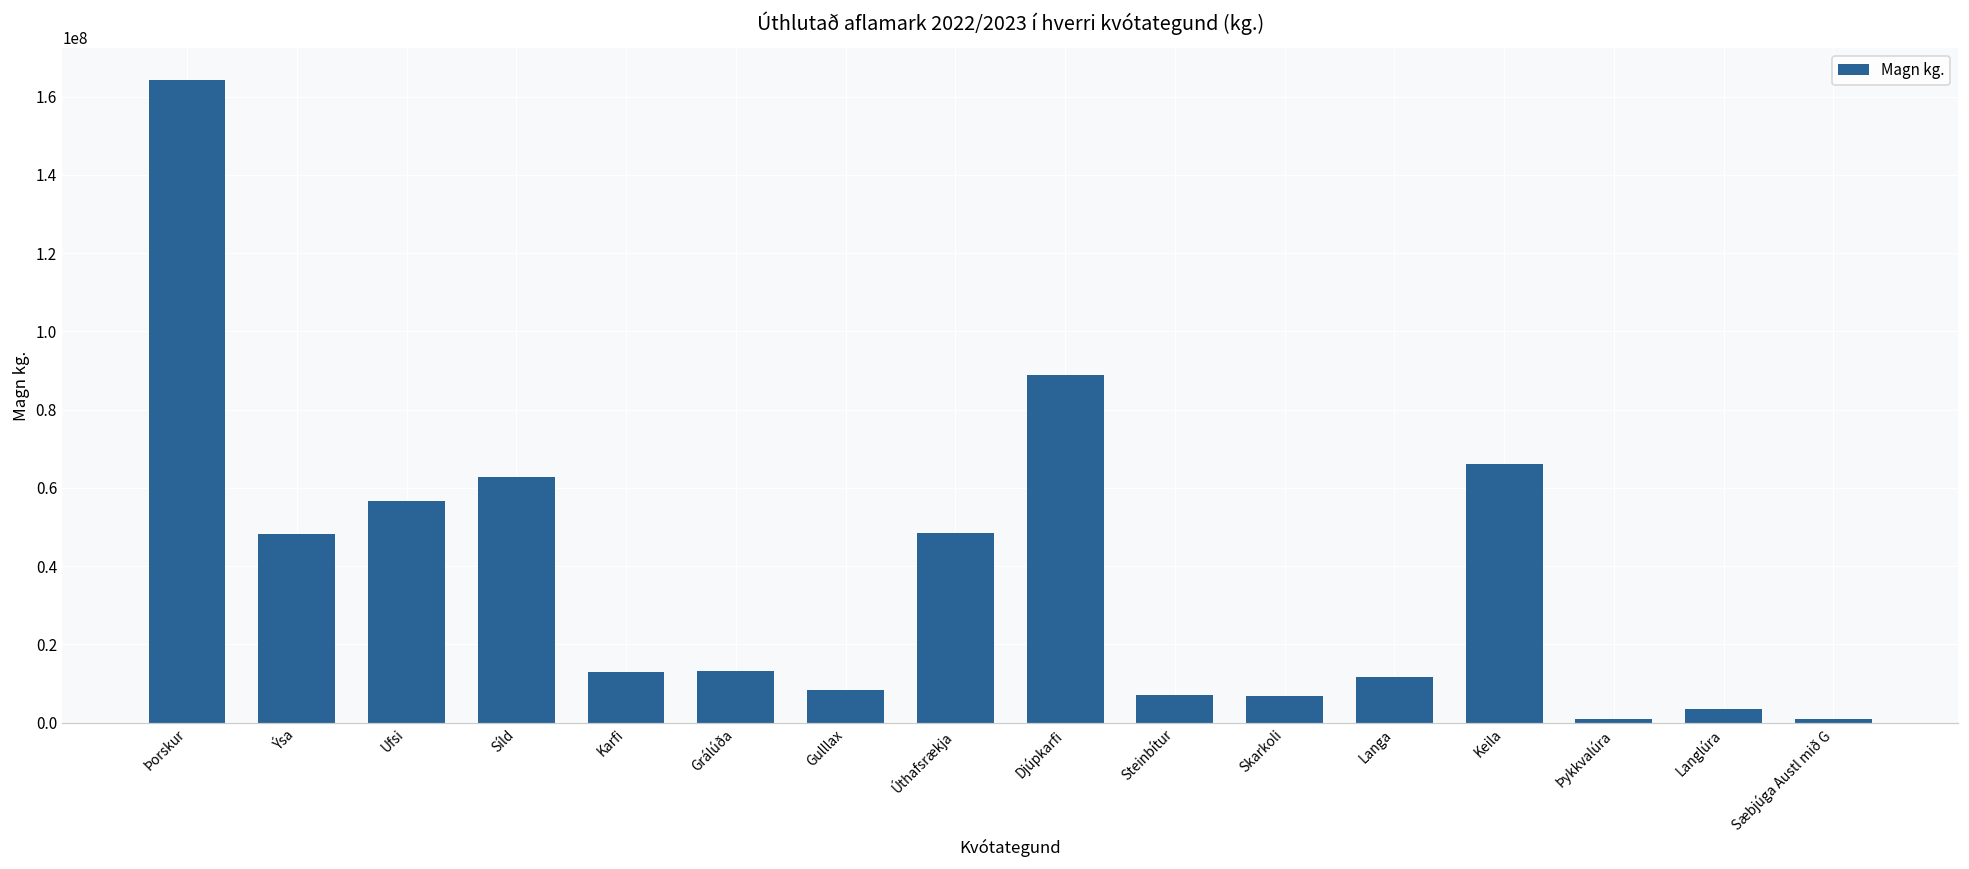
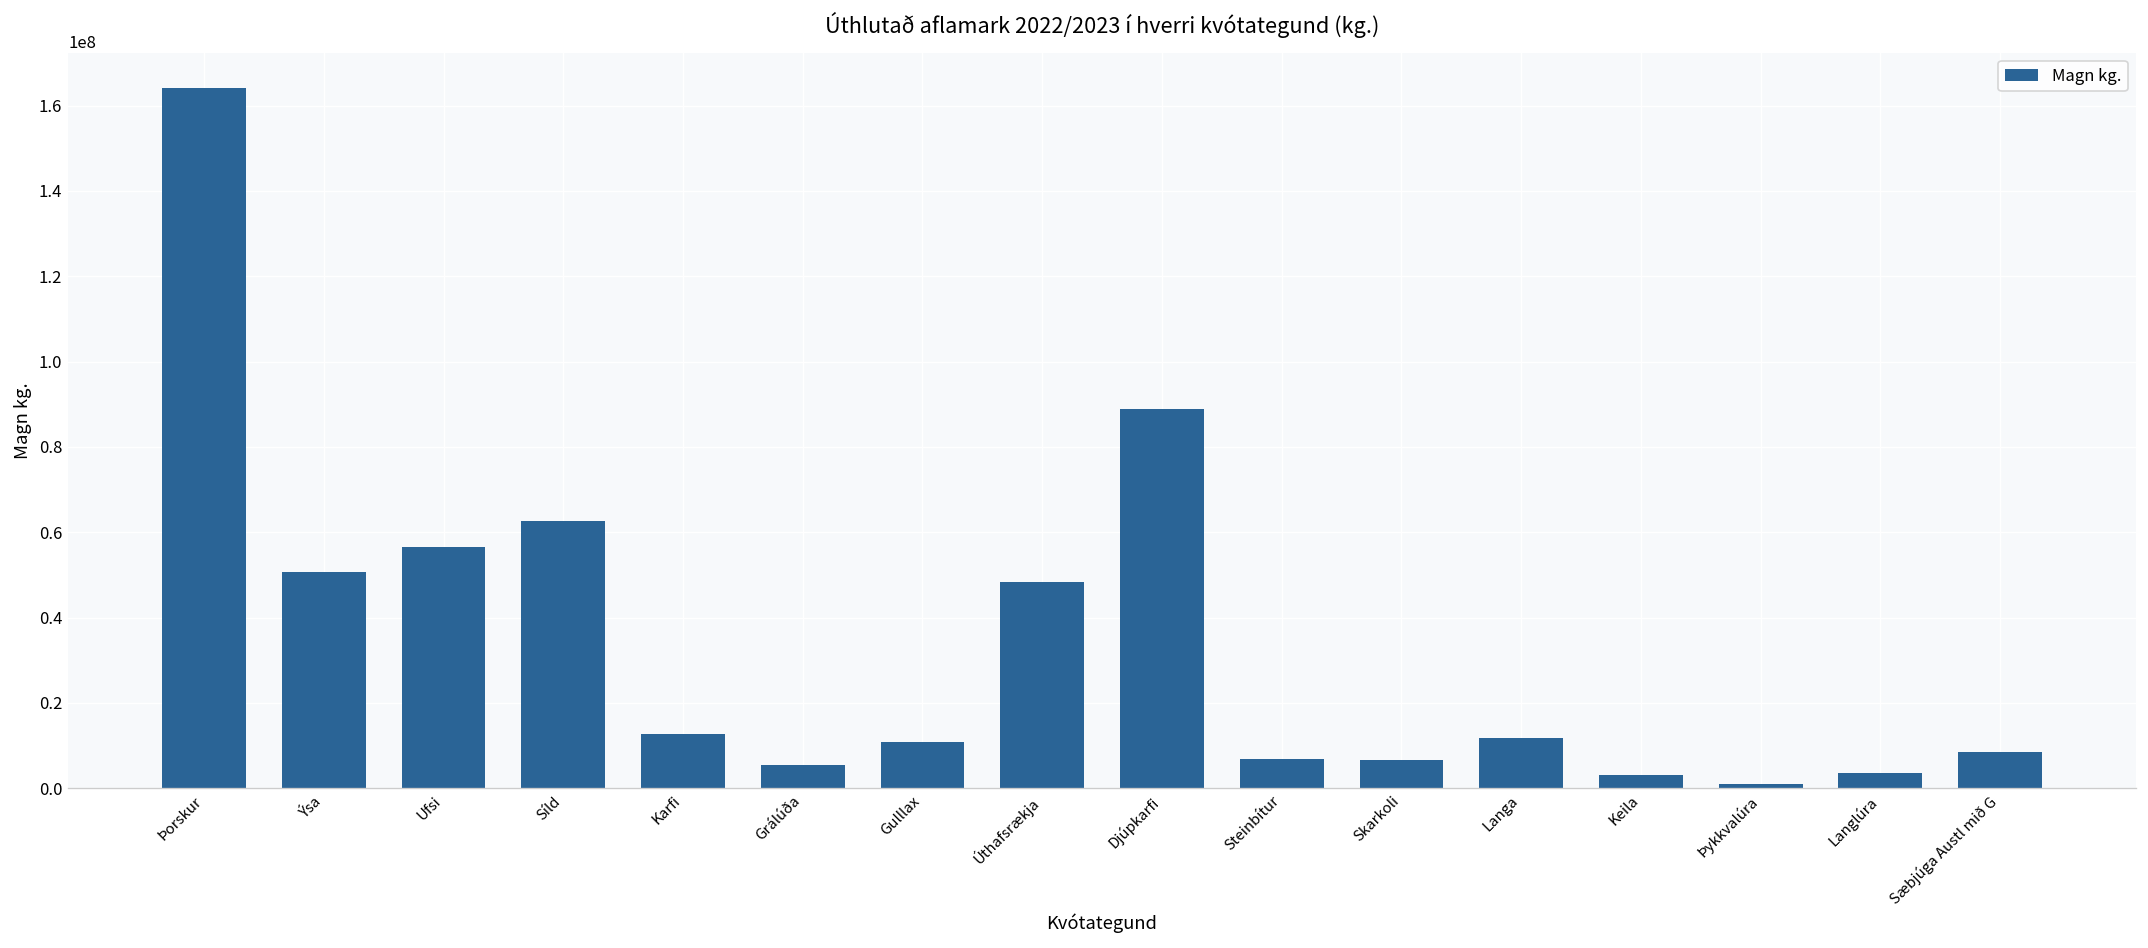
  {
    "Þorskur": 164000000,
-   "Ýsa": 48000000,
+   "Ýsa": 51000000,
    "Ufsi": 57000000,
    "Síld": 63000000,
    "Karfi": 13000000,
-   "Grálúða": 13000000,
-   "Gulllax": 8000000,
+   "Grálúða": 6000000,
+   "Gulllax": 11000000,
    "Úthafsrækja": 48000000,
    "Djúpkarfi": 89000000,
    "Steinbítur": 7000000,
    "Skarkoli": 7000000,
    "Langa": 12000000,
-   "Keila": 66000000,
+   "Keila": 3000000,
    "Þykkvalúra": 1000000,
    "Langlúra": 3000000,
-   "Sæbjúga Austl mið G": 1000000
+   "Sæbjúga Austl mið G": 9000000
  }
